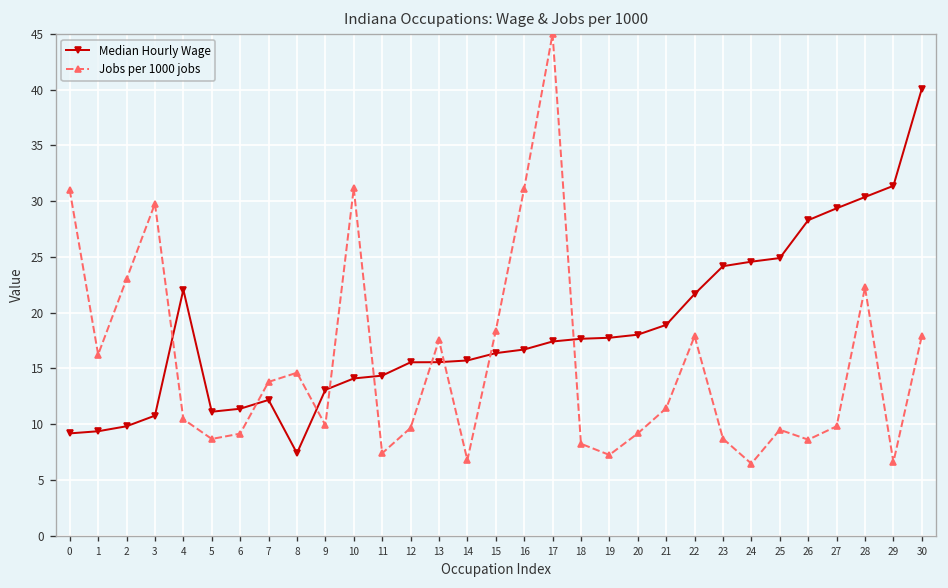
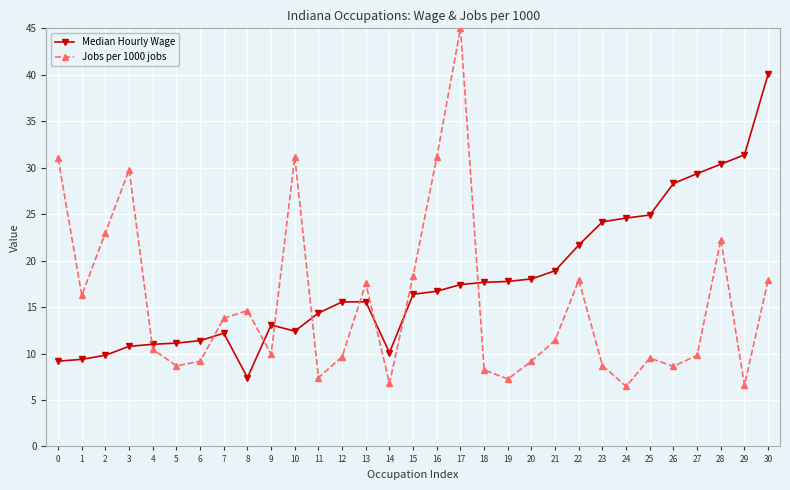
  {
    "Median Hourly Wage": {
      "0": 9,
      "1": 9,
      "2": 10,
      "3": 11,
-     "4": 22,
+     "4": 11,
      "5": 11,
      "6": 11,
      "7": 12,
      "8": 7,
      "9": 13,
-     "10": 14,
+     "10": 12,
      "11": 14,
      "12": 16,
      "13": 16,
-     "14": 16,
+     "14": 10,
      "15": 16,
      "16": 17,
      "17": 17,
      "18": 18,
      "19": 18,
      "20": 18,
      "21": 19,
      "22": 22,
      "23": 24,
      "24": 25,
      "25": 25,
      "26": 28,
      "27": 29,
      "28": 30,
      "29": 31,
      "30": 40
    },
    "Jobs per 1000 jobs": {
      "0": 31,
      "1": 16,
      "2": 23,
      "3": 30,
      "4": 10,
      "5": 9,
      "6": 9,
      "7": 14,
      "8": 15,
      "9": 10,
      "10": 31,
      "11": 7,
      "12": 10,
      "13": 18,
      "14": 7,
      "15": 18,
      "16": 31,
      "17": 45,
      "18": 8,
      "19": 7,
      "20": 9,
      "21": 11,
      "22": 18,
      "23": 9,
      "24": 6,
      "25": 10,
      "26": 9,
      "27": 10,
      "28": 22,
      "29": 7,
      "30": 18
    }
  }
